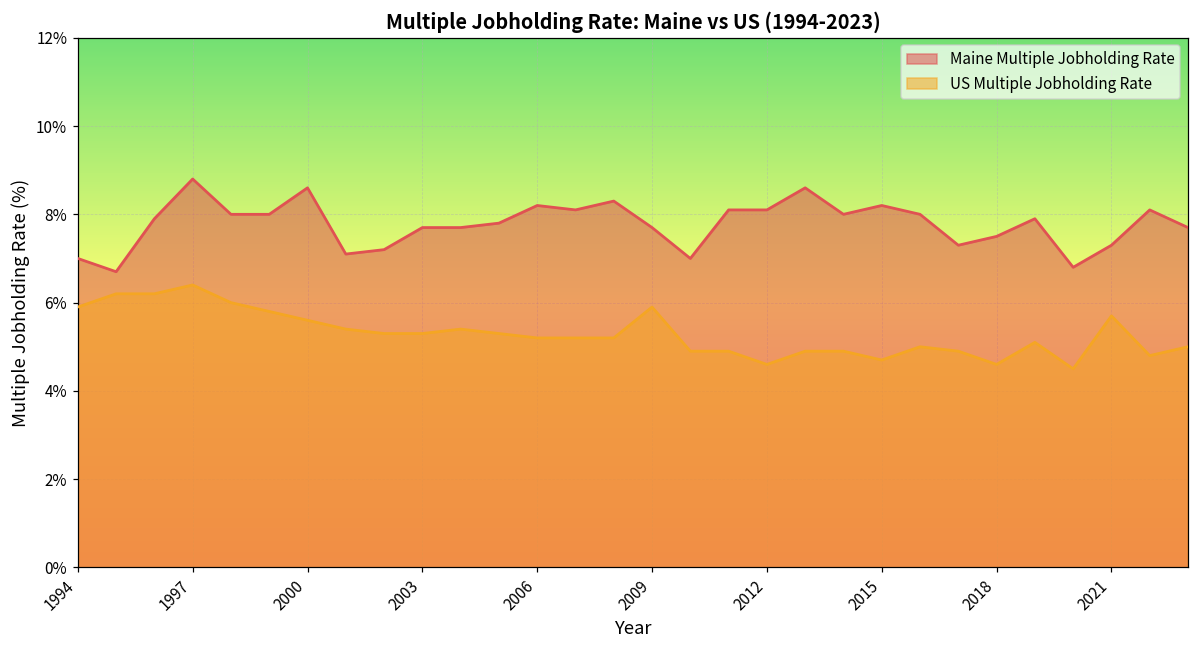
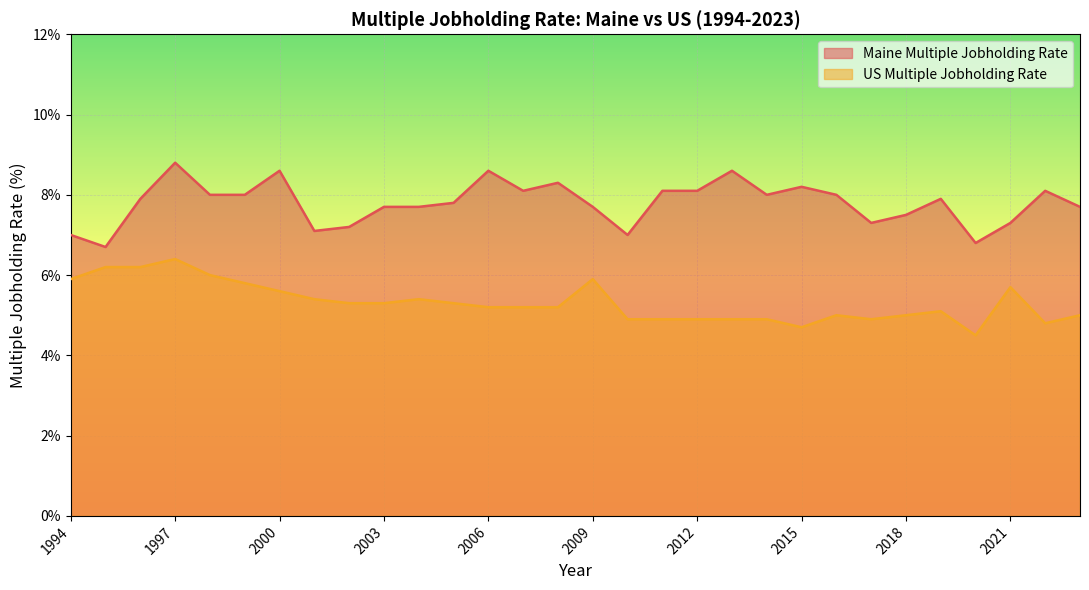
  {
    "Maine Multiple Jobholding Rate": {
      "1994": "7.0%",
      "1997": "8.8%",
      "2000": "8.6%",
      "2003": "7.7%",
-     "2006": "8.2%",
+     "2006": "8.6%",
      "2009": "7.7%",
      "2012": "8.1%",
      "2015": "8.2%",
      "2018": "7.5%",
      "2021": "7.3%"
    },
    "US Multiple Jobholding Rate": {
      "1994": "5.9%",
      "1997": "6.4%",
      "2000": "5.6%",
      "2003": "5.3%",
      "2006": "5.2%",
      "2009": "5.9%",
-     "2012": "4.6%",
+     "2012": "4.9%",
      "2015": "4.7%",
-     "2018": "4.6%",
+     "2018": "5.0%",
      "2021": "5.7%"
    }
  }
